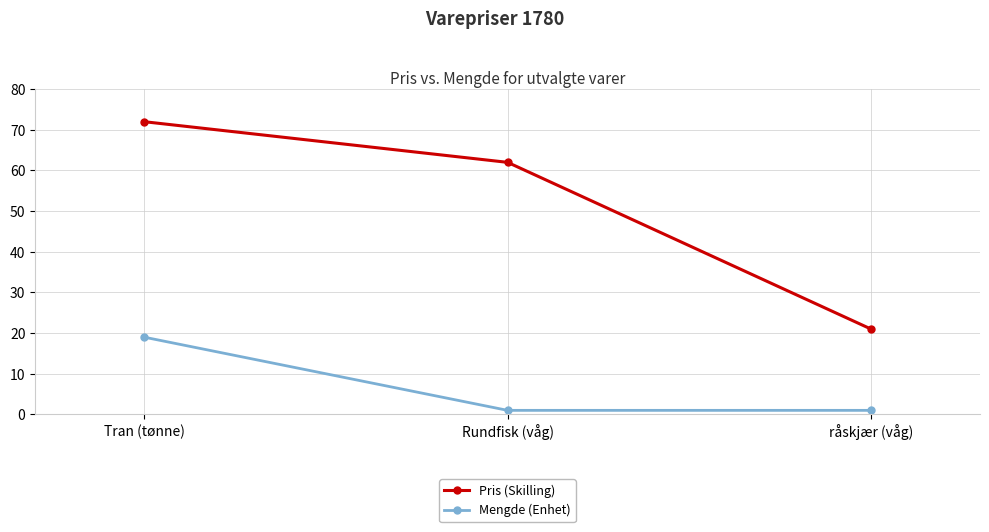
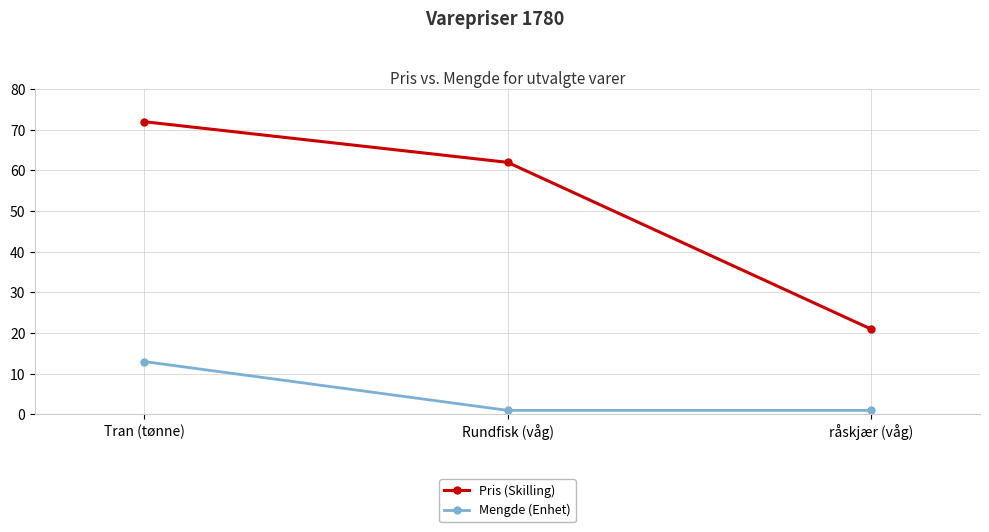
  {
    "Pris (Skilling)": {
      "Tran (tønne)": 72,
      "Rundfisk (våg)": 62,
      "råskjær (våg)": 21
    },
    "Mengde (Enhet)": {
-     "Tran (tønne)": 19,
+     "Tran (tønne)": 13,
      "Rundfisk (våg)": 1,
      "råskjær (våg)": 1
    }
  }
